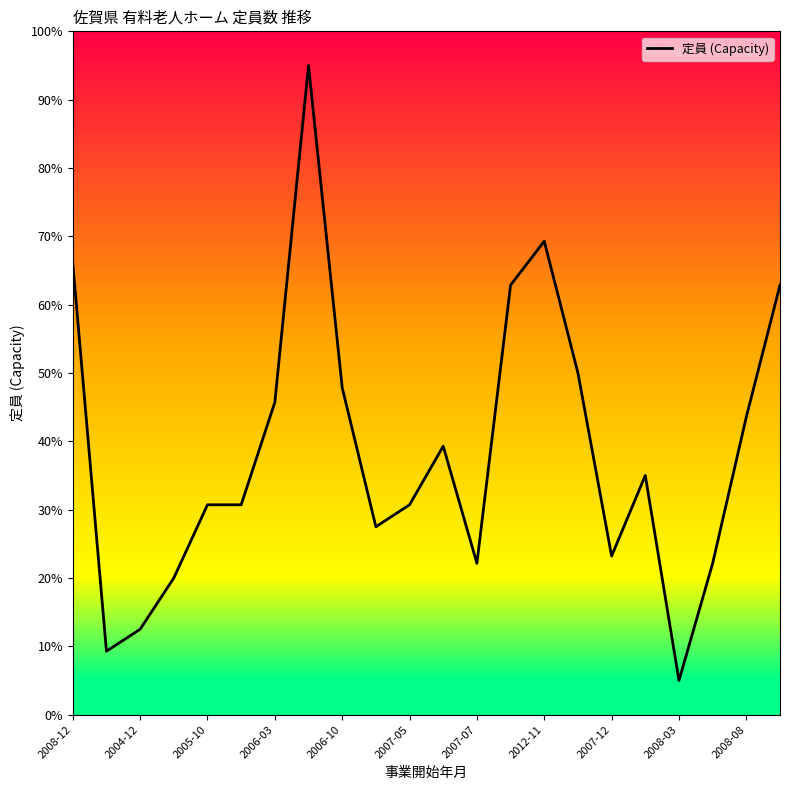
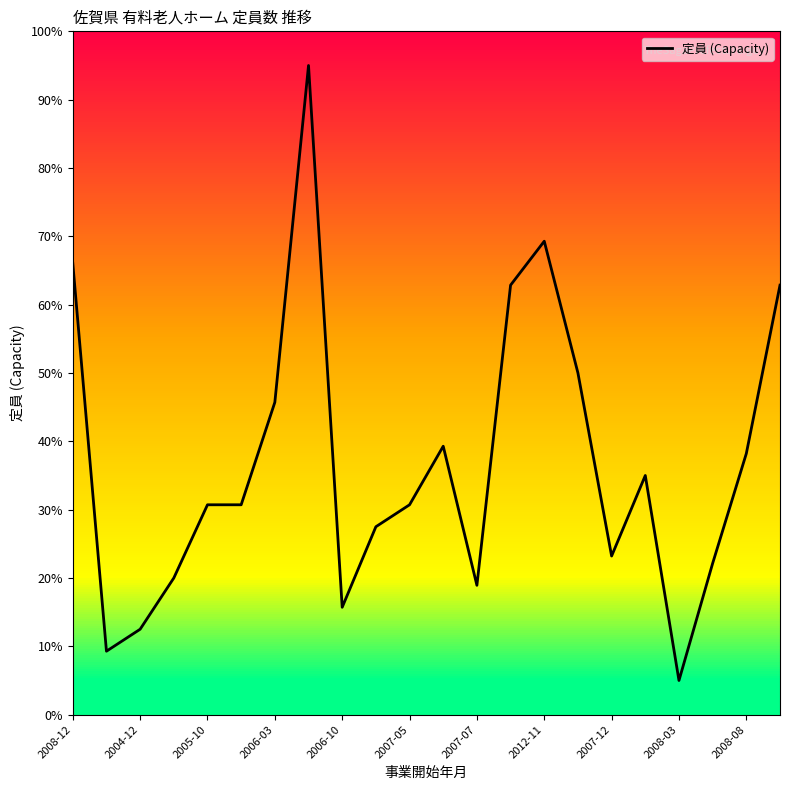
  {
    "2008-12": "66%",
    "2004-12": "13%",
    "2005-10": "31%",
-   "2006-10": "48%",
+   "2006-10": "16%",
    "2007-05": "31%",
-   "2007-07": "22%",
+   "2007-07": "19%",
    "2012-11": "69%",
    "2007-12": "23%",
    "2008-03": "5%",
-   "2008-08": "44%"
+   "2008-08": "38%"
  }
